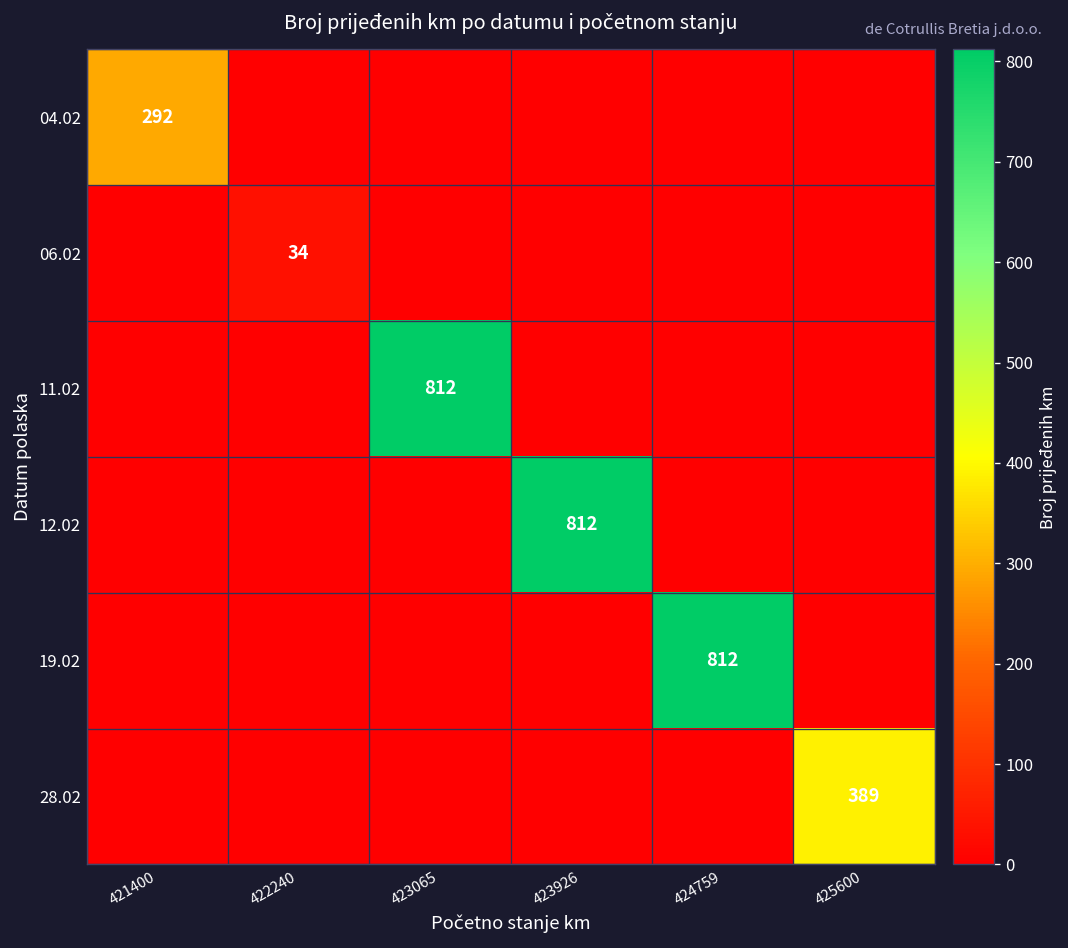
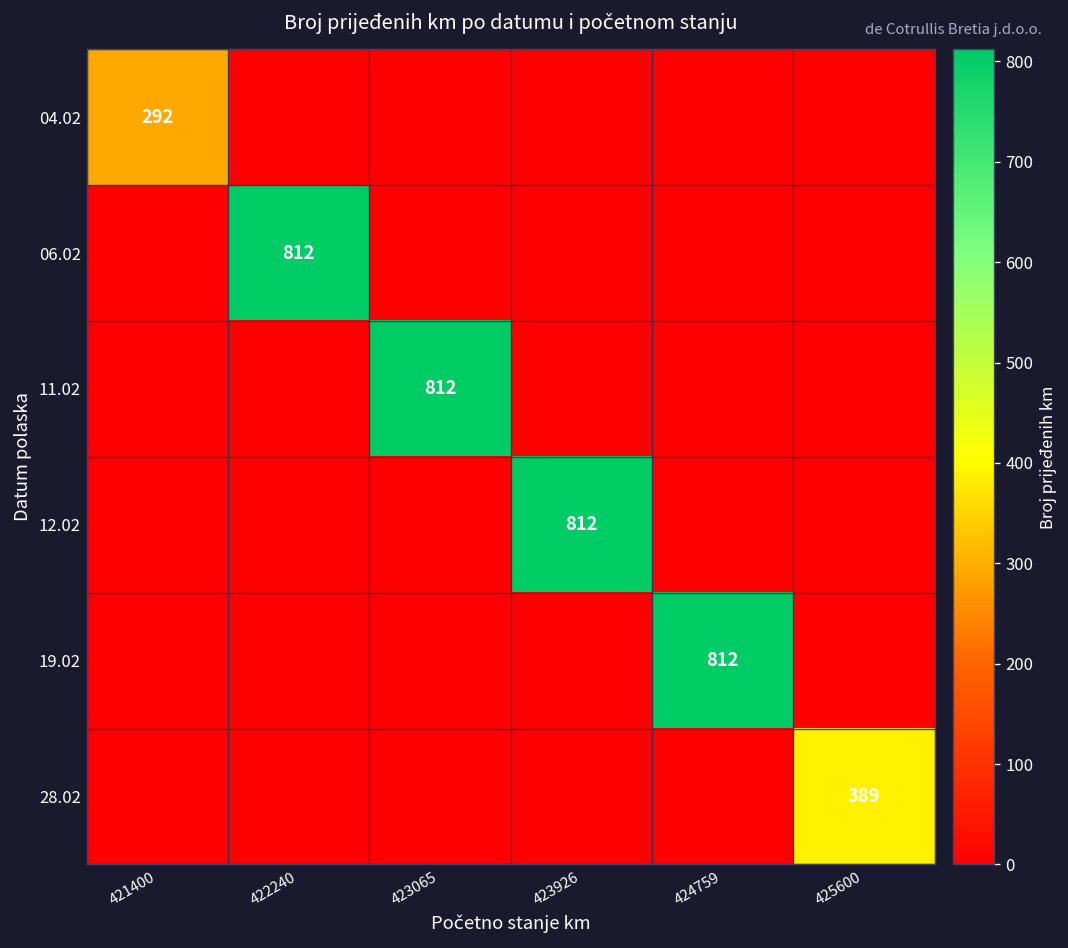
  {
    "04.02": {
      "421400": 292
    },
    "06.02": {
-     "422240": 34
+     "422240": 812
    },
    "11.02": {
      "423065": 812
    },
    "12.02": {
      "423926": 812
    },
    "19.02": {
      "424759": 812
    },
    "28.02": {
      "425600": 389
    }
  }
